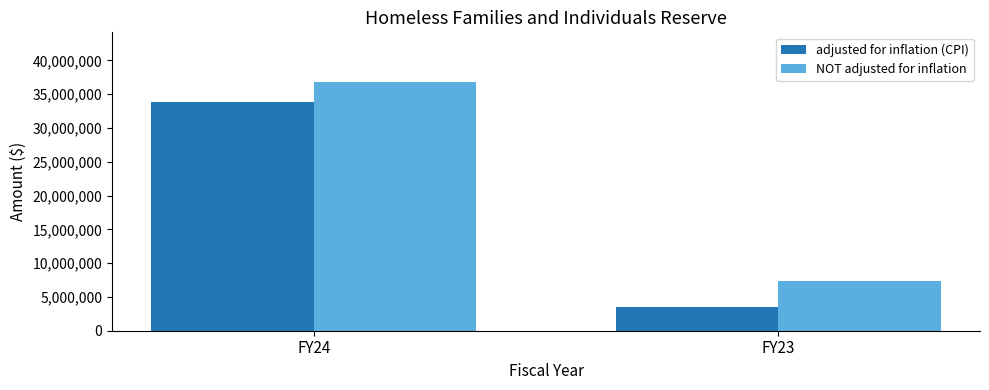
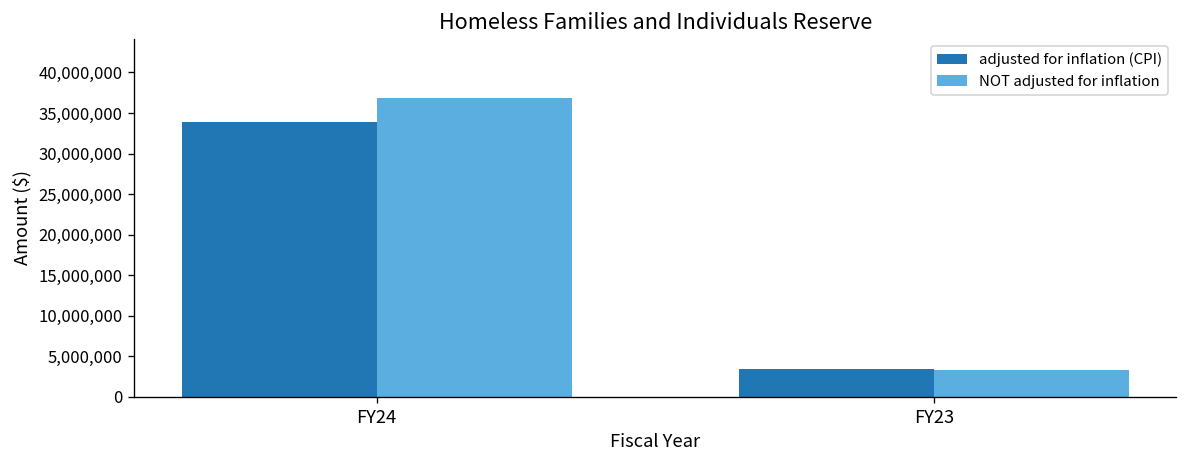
  {
    "adjusted for inflation (CPI)": {
      "FY24": "34,000,000",
      "FY23": "3,000,000"
    },
    "NOT adjusted for inflation": {
      "FY24": "37,000,000",
-     "FY23": "7,000,000"
+     "FY23": "3,000,000"
    }
  }
